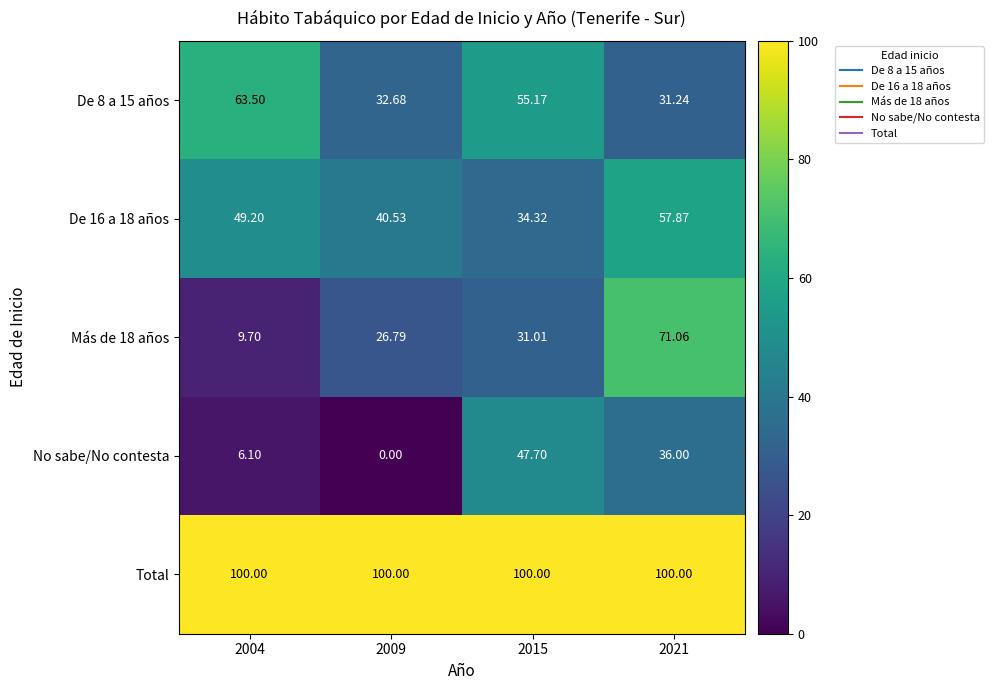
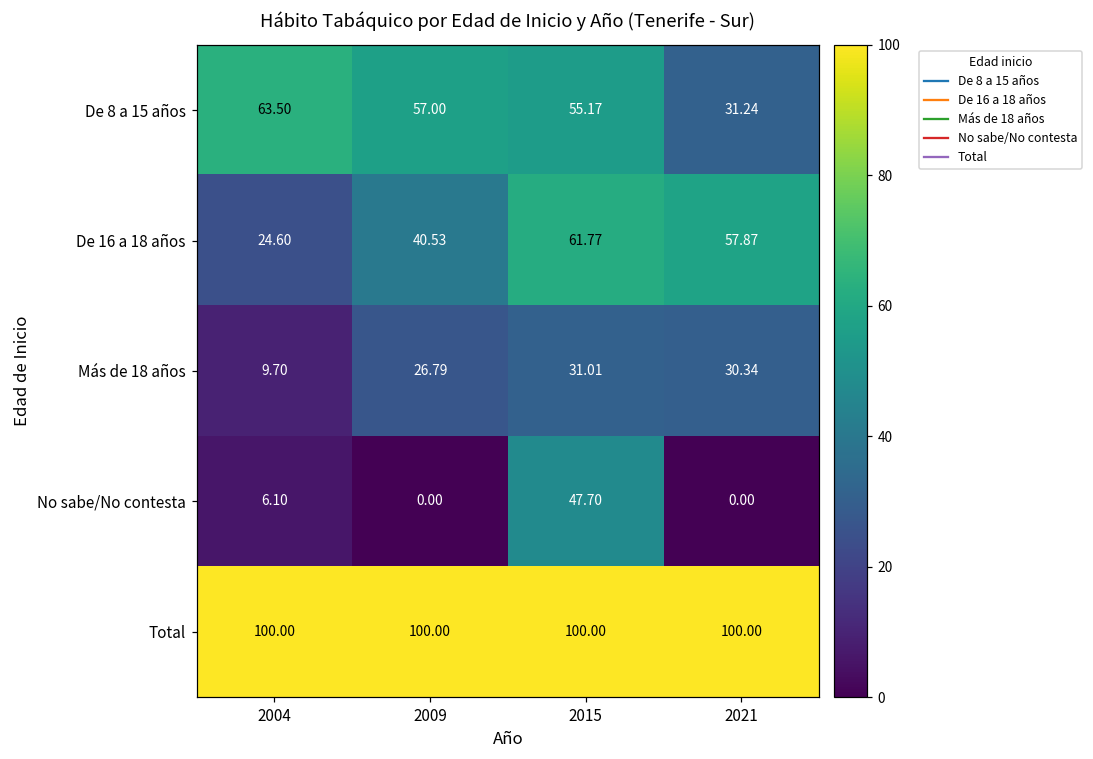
  {
    "De 8 a 15 años": {
      "2004": 63.50,
-     "2009": 32.68,
+     "2009": 57.00,
      "2015": 55.17,
      "2021": 31.24
    },
    "De 16 a 18 años": {
-     "2004": 49.20,
+     "2004": 24.60,
      "2009": 40.53,
-     "2015": 34.32,
+     "2015": 61.77,
      "2021": 57.87
    },
    "Más de 18 años": {
      "2004": 9.70,
      "2009": 26.79,
      "2015": 31.01,
-     "2021": 71.06
+     "2021": 30.34
    },
    "No sabe/No contesta": {
      "2004": 6.10,
      "2009": 0.00,
      "2015": 47.70,
-     "2021": 36.00
+     "2021": 0.00
    },
    "Total": {
      "2004": 100.00,
      "2009": 100.00,
      "2015": 100.00,
      "2021": 100.00
    }
  }
